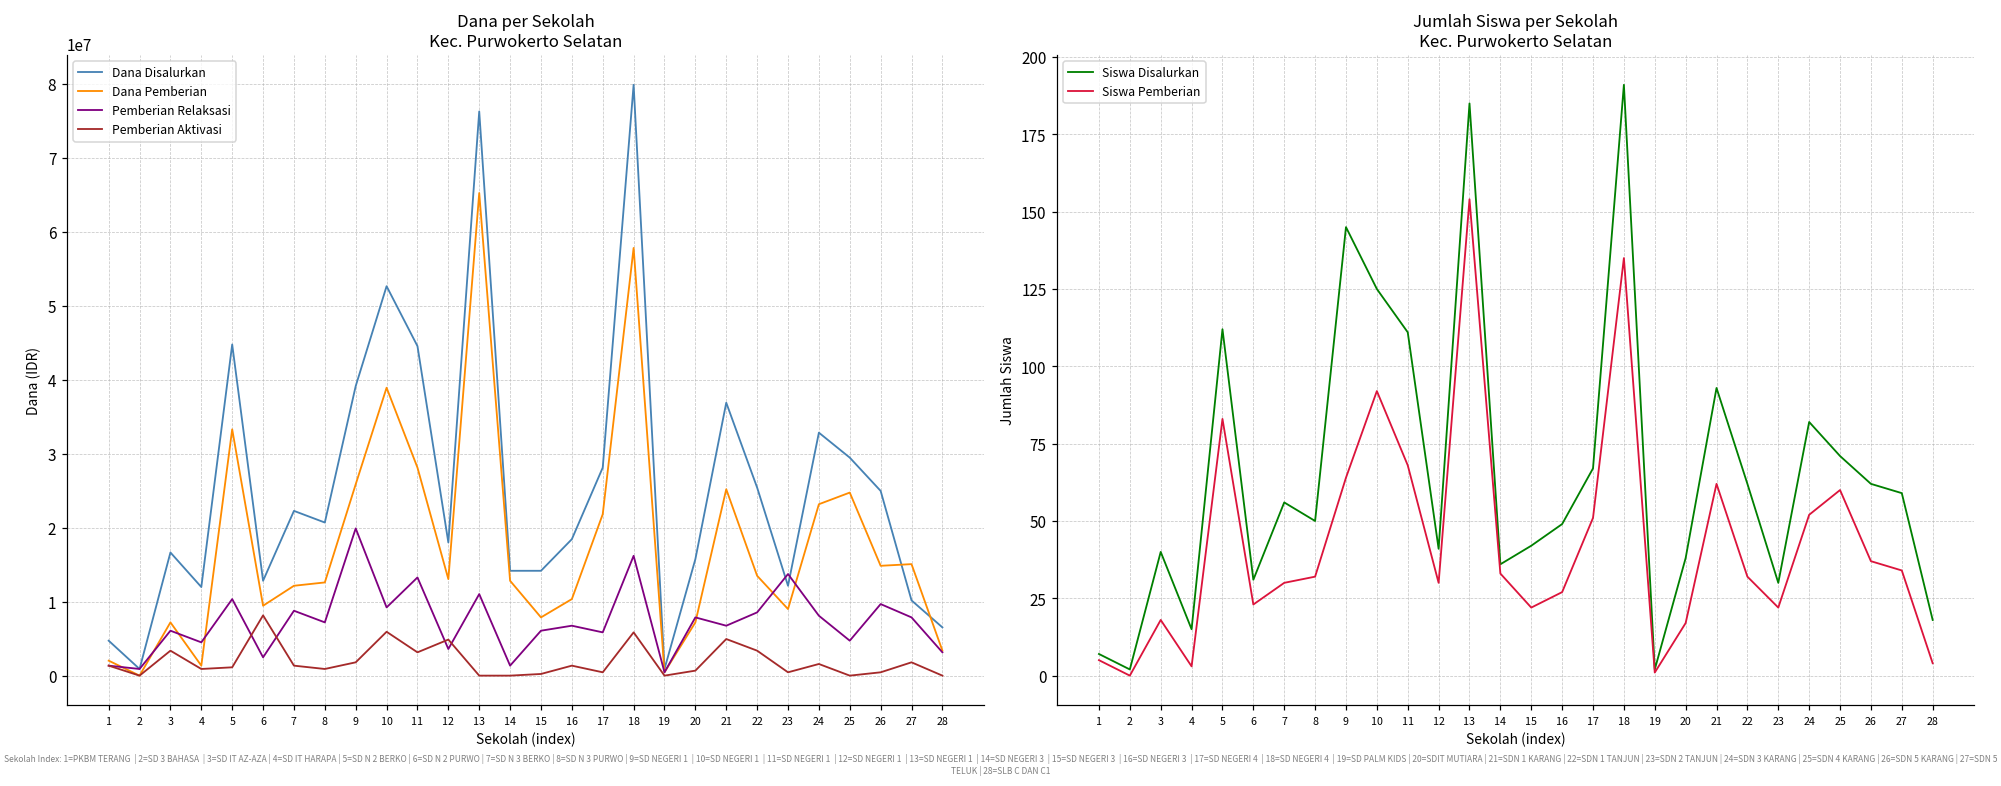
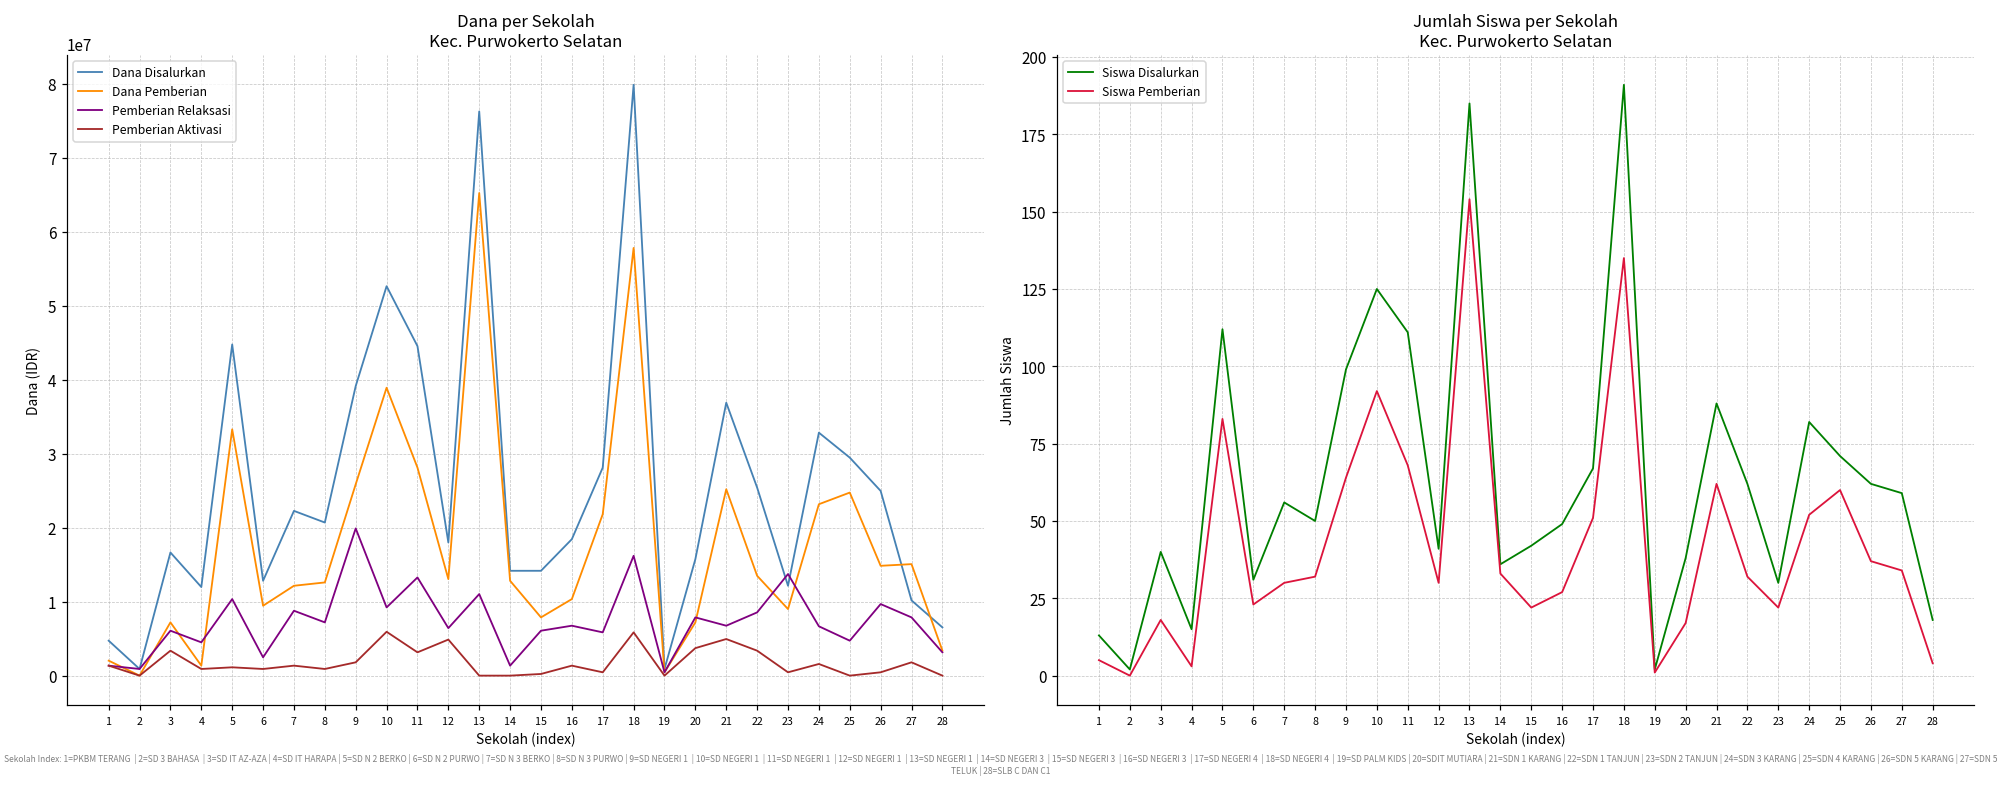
  {
    "Dana per Sekolah Kec. Purwokerto Selatan": {
      "Dana Disalurkan": {
        "1": 5000000,
        "3": 17000000,
        "4": 12000000,
        "5": 45000000,
        "6": 13000000,
        "7": 22000000,
        "8": 21000000,
        "9": 39000000,
        "10": 53000000,
        "11": 45000000,
        "12": 18000000,
        "13": 76000000,
        "14": 14000000,
        "15": 14000000,
        "16": 18000000,
        "17": 28000000,
        "18": 80000000,
        "19": 1000000,
        "20": 16000000,
        "21": 37000000,
        "22": 25000000,
        "23": 12000000,
        "24": 33000000,
        "25": 29000000,
        "26": 25000000,
        "27": 10000000,
        "28": 7000000
      },
      "Dana Pemberian": {
        "1": 2000000,
        "3": 7000000,
        "4": 1000000,
        "5": 33000000,
        "6": 9000000,
        "7": 12000000,
        "8": 13000000,
        "9": 26000000,
        "10": 39000000,
        "11": 28000000,
        "12": 13000000,
        "13": 65000000,
        "14": 13000000,
        "15": 8000000,
        "16": 10000000,
        "17": 22000000,
        "18": 58000000,
        "20": 7000000,
        "21": 25000000,
        "22": 14000000,
        "23": 9000000,
        "24": 23000000,
        "25": 25000000,
        "26": 15000000,
        "27": 15000000
      },
      "Pemberian Relaksasi": {
        "3": 6000000,
        "4": 5000000,
        "5": 10000000,
        "6": 2000000,
        "7": 9000000,
        "8": 7000000,
        "9": 20000000,
        "10": 9000000,
        "11": 13000000,
-       "12": 4000000,
+       "12": 6000000,
        "13": 11000000,
        "14": 1000000,
        "15": 6000000,
        "16": 7000000,
        "17": 6000000,
        "18": 16000000,
        "20": 8000000,
        "21": 7000000,
        "22": 9000000,
        "23": 14000000,
-       "24": 8000000,
+       "24": 7000000,
        "25": 5000000,
        "26": 10000000,
        "27": 8000000
      },
      "Pemberian Aktivasi": {
        "3": 3000000,
        "4": 1000000,
        "5": 1000000,
-       "6": 8000000,
+       "6": 1000000,
        "7": 1000000,
        "8": 1000000,
        "9": 2000000,
        "10": 6000000,
        "11": 3000000,
        "12": 5000000,
        "13": 0,
        "14": 0,
        "15": 0,
        "16": 1000000,
        "17": 0,
        "18": 6000000,
        "19": 0,
-       "20": 1000000,
+       "20": 4000000,
        "21": 5000000,
        "22": 3000000,
        "23": 0,
        "24": 2000000,
        "25": 0,
        "26": 0,
        "27": 2000000,
        "28": 0
      }
    },
    "Jumlah Siswa per Sekolah Kec. Purwokerto Selatan": {
      "Siswa Disalurkan": {
-       "1": 7,
+       "1": 13,
        "2": 2,
        "3": 40,
        "4": 15,
        "5": 112,
        "6": 31,
        "7": 56,
        "8": 50,
-       "9": 145,
+       "9": 99,
        "10": 125,
        "11": 111,
        "12": 41,
        "13": 185,
        "14": 36,
        "15": 42,
        "16": 49,
        "17": 67,
        "18": 191,
        "19": 2,
        "20": 38,
-       "21": 93,
+       "21": 88,
        "22": 62,
        "23": 30,
        "24": 82,
        "25": 71,
        "26": 62,
        "27": 59,
        "28": 18
      },
      "Siswa Pemberian": {
        "1": 5,
        "2": 0,
        "3": 18,
        "4": 3,
        "5": 83,
        "6": 23,
        "7": 30,
        "8": 32,
        "9": 64,
        "10": 92,
        "11": 68,
        "12": 30,
        "13": 154,
        "14": 33,
        "15": 22,
        "16": 27,
        "17": 51,
        "18": 135,
        "19": 1,
        "20": 17,
        "21": 62,
        "22": 32,
        "23": 22,
        "24": 52,
        "25": 60,
        "26": 37,
        "27": 34,
        "28": 4
      }
    }
  }
